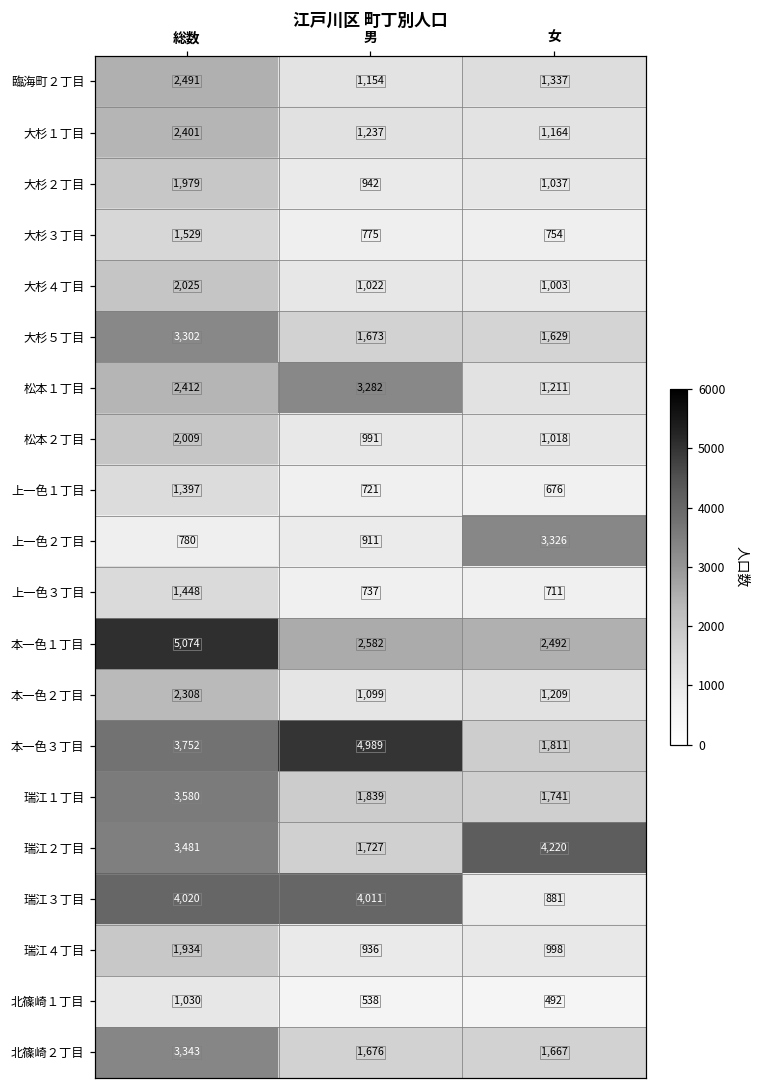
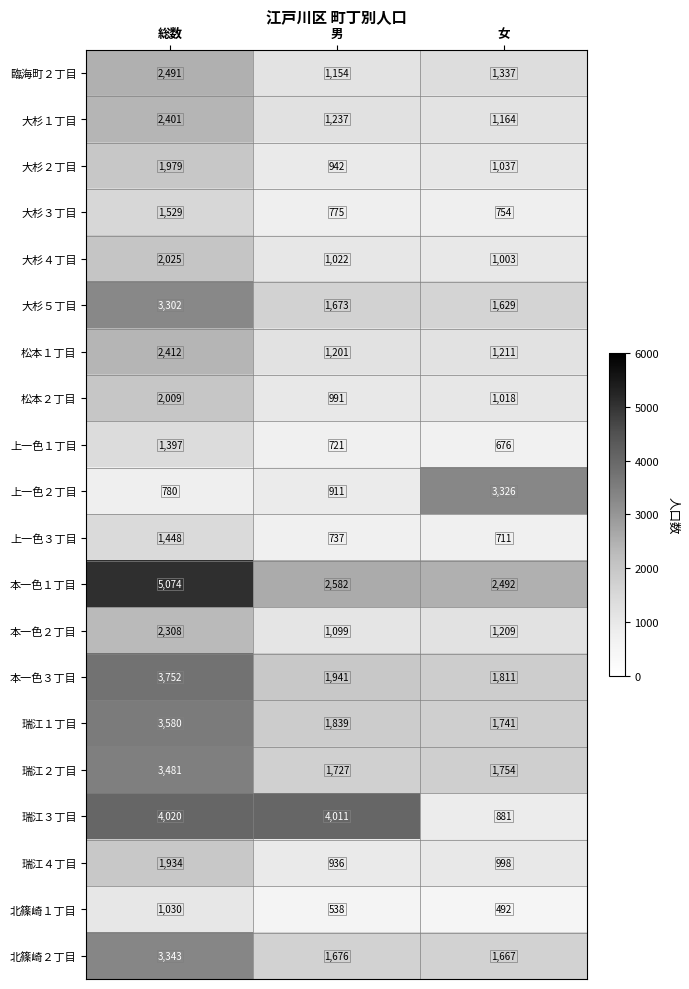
  {
    "松本１丁目": {
-     "男": "3,282"
+     "男": "1,201"
    },
    "本一色３丁目": {
-     "男": "4,989"
+     "男": "1,941"
    },
    "瑞江２丁目": {
-     "女": "4,220"
+     "女": "1,754"
    }
  }
